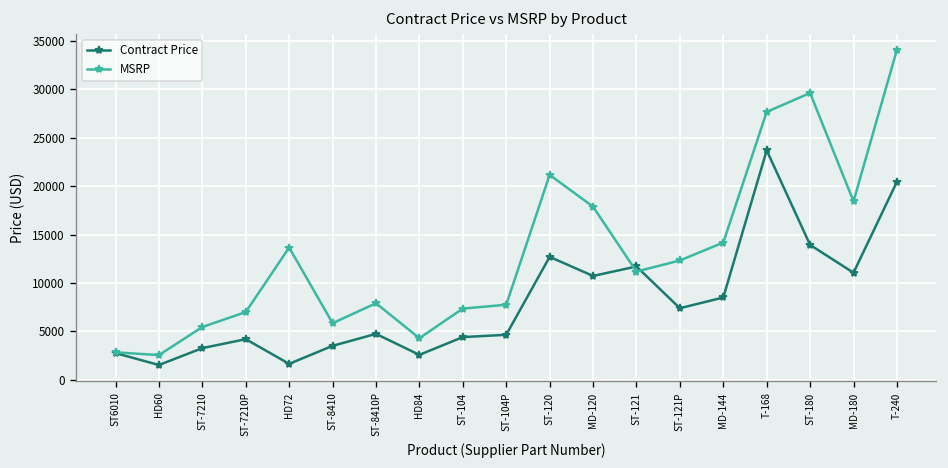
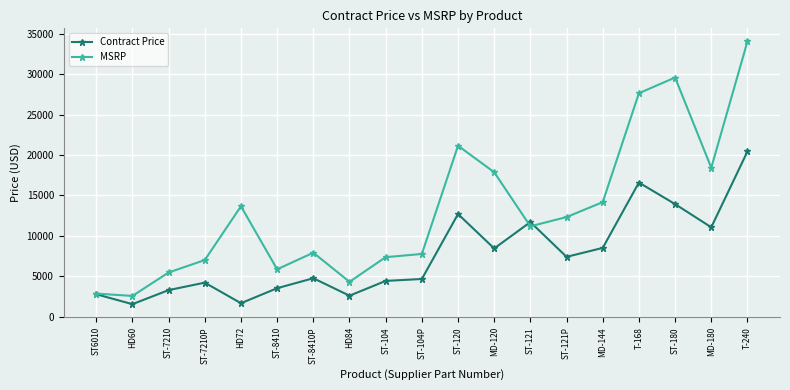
  {
    "Contract Price": {
      "HD60": 2000,
      "ST-7210": 3000,
      "ST-7210P": 4000,
      "HD72": 2000,
      "ST-8410": 4000,
      "ST-8410P": 5000,
      "HD84": 3000,
      "ST-104": 4000,
      "ST-104P": 5000,
      "ST-120": 13000,
-     "MD-120": 11000,
+     "MD-120": 8000,
      "ST-121": 12000,
      "ST-121P": 7000,
      "MD-144": 9000,
-     "T-168": 24000,
+     "T-168": 17000,
      "ST-180": 14000,
      "MD-180": 11000,
      "T-240": 20000
    },
    "MSRP": {
      "HD60": 3000,
      "ST-7210": 5000,
      "ST-7210P": 7000,
      "HD72": 14000,
      "ST-8410": 6000,
      "ST-8410P": 8000,
      "HD84": 4000,
      "ST-104": 7000,
      "ST-104P": 8000,
      "ST-120": 21000,
      "MD-120": 18000,
      "ST-121": 11000,
      "ST-121P": 12000,
      "MD-144": 14000,
      "T-168": 28000,
      "ST-180": 30000,
      "MD-180": 18000,
      "T-240": 34000
    }
  }
